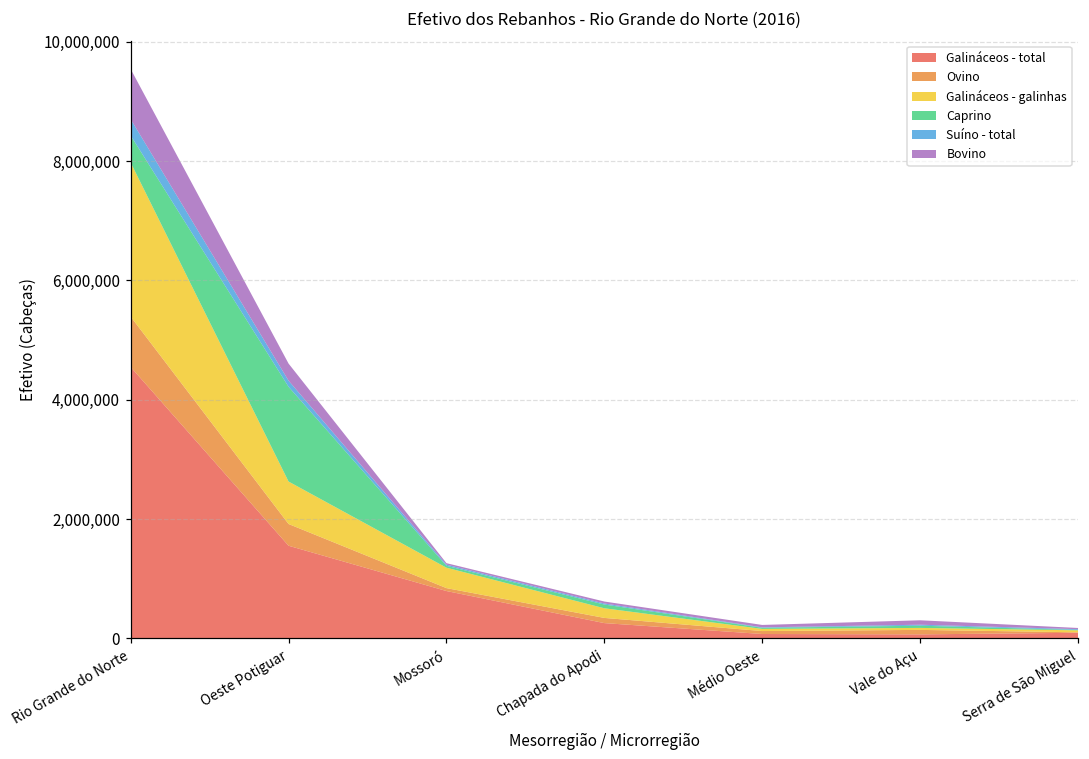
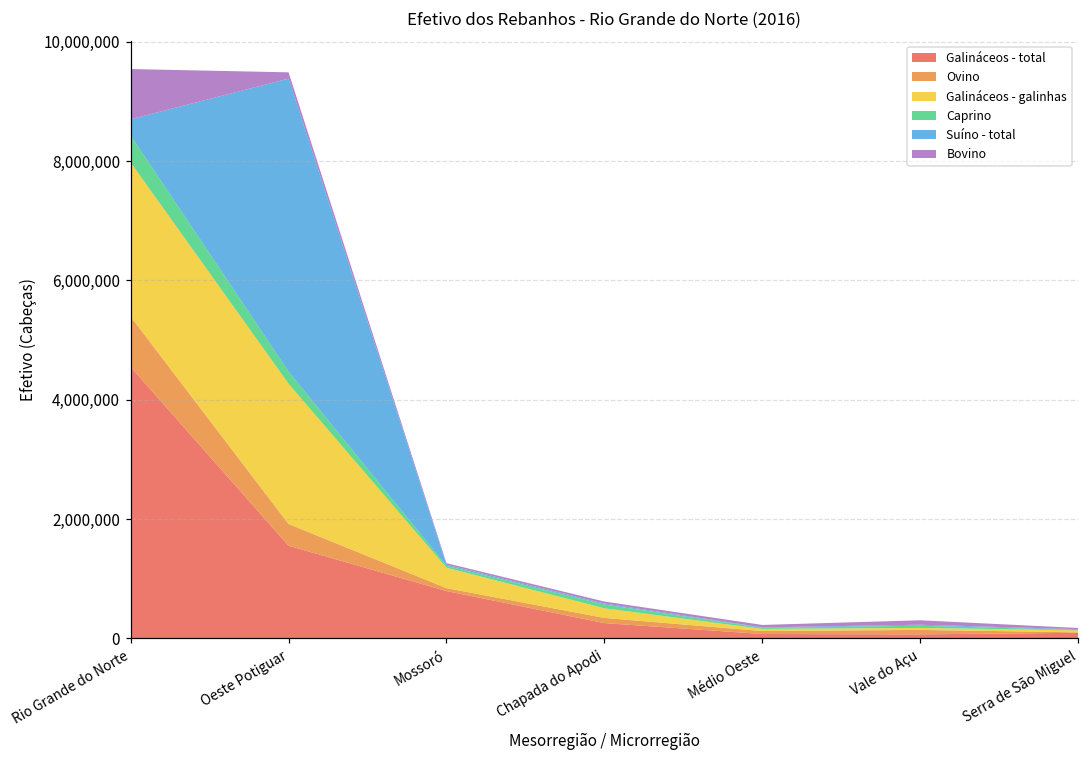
  {
    "Galináceos - galinhas": {
      "Rio Grande do Norte": "2,600,000",
-     "Oeste Potiguar": "700,000",
+     "Oeste Potiguar": "2,400,000",
      "Chapada do Apodi": "200,000"
    },
    "Caprino": {
      "Rio Grande do Norte": "500,000",
-     "Oeste Potiguar": "1,600,000"
+     "Oeste Potiguar": "200,000"
    },
    "Suíno - total": {
      "Rio Grande do Norte": "300,000",
-     "Oeste Potiguar": "100,000"
+     "Oeste Potiguar": "4,900,000"
    },
    "Bovino": {
      "Rio Grande do Norte": "800,000",
-     "Oeste Potiguar": "300,000",
+     "Oeste Potiguar": "100,000",
      "Vale do Açu": "100,000"
    }
  }
